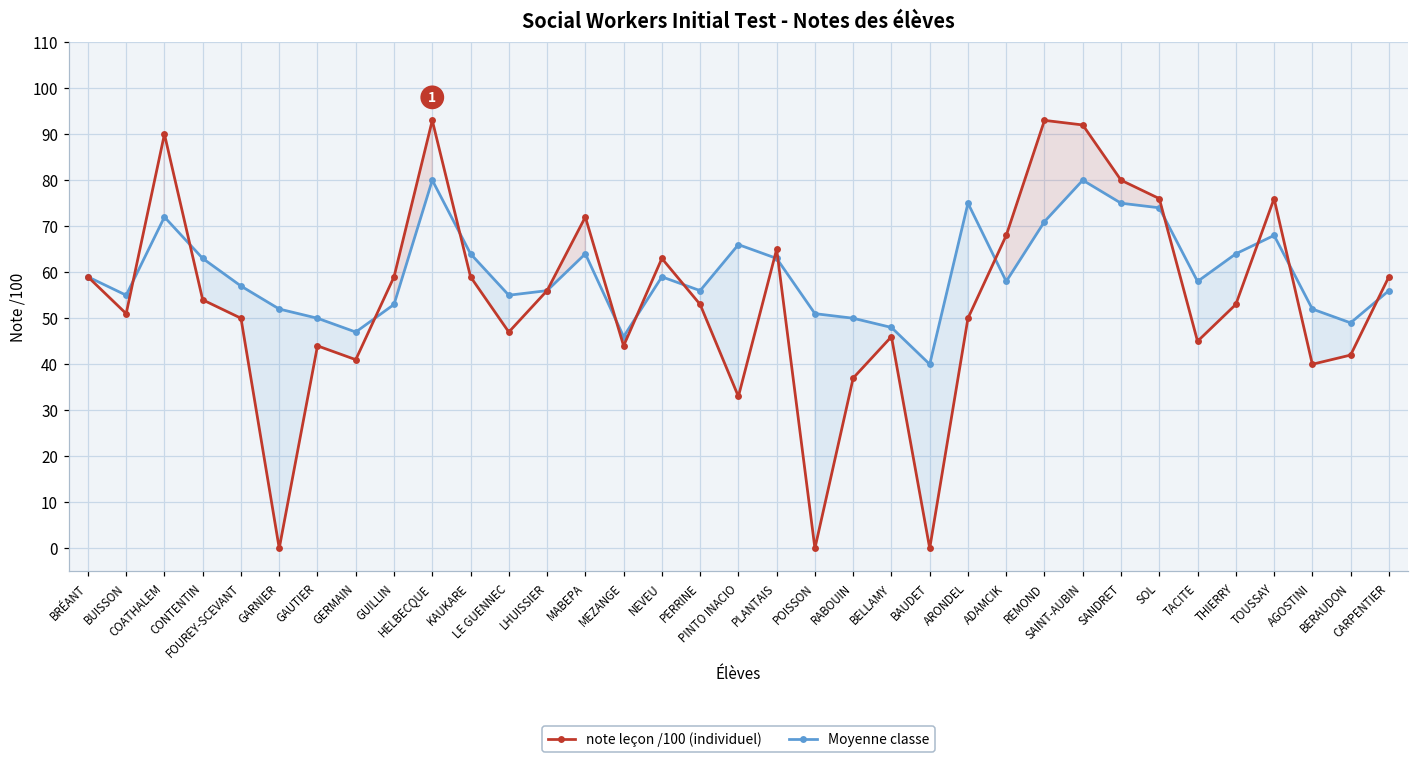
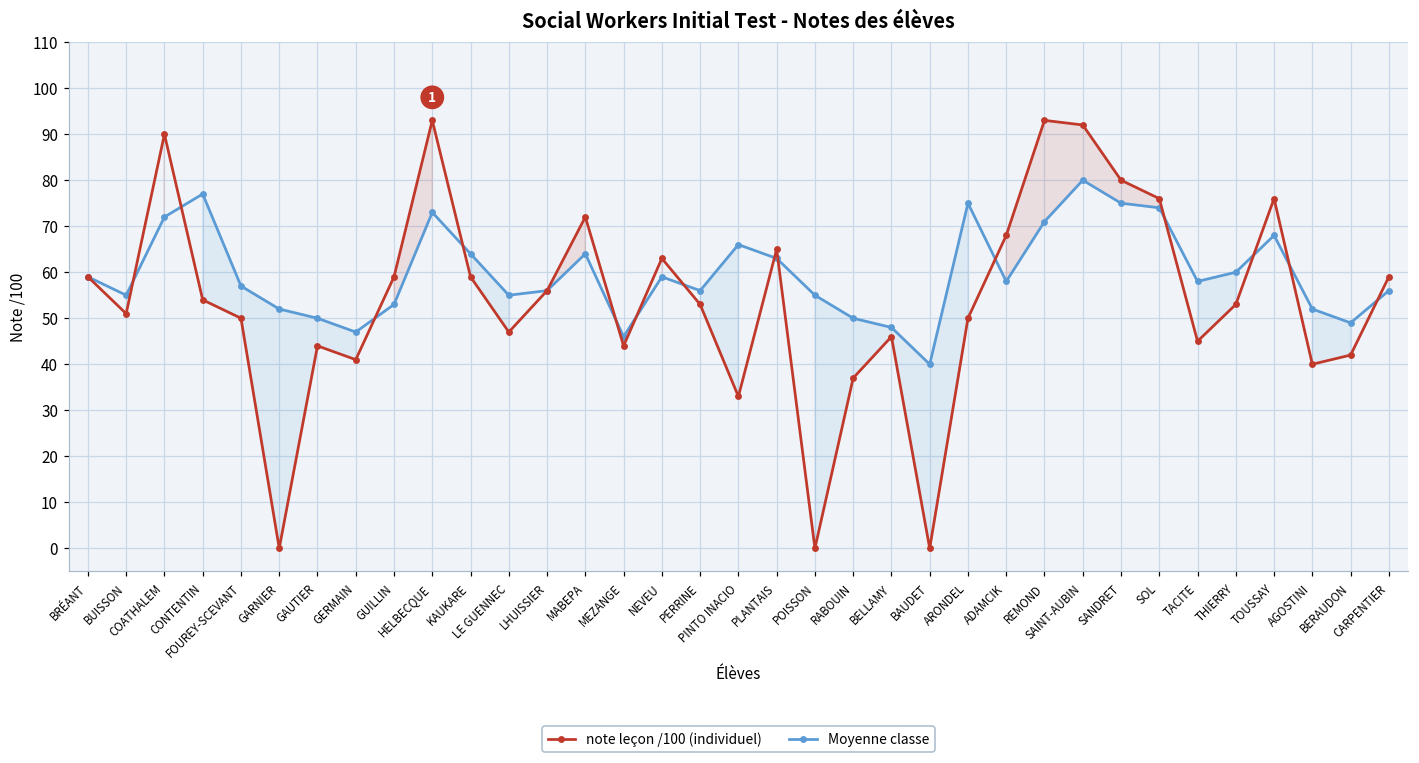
  {
    "note leçon /100 (individuel)": {
      "BUISSON": 51,
      "COATHALEM": 90,
      "CONTENTIN": 54,
      "FOUREY-SCEVANT": 50,
      "GARNIER": 0,
      "GAUTIER": 44,
      "GERMAIN": 41,
      "GUILLIN": 59,
      "KAUKARE": 59,
      "LE GUENNEC": 47,
      "MABEPA": 72,
      "MEZANGE": 44,
      "NEVEU": 63,
      "PERRINE": 53,
      "PINTO INACIO": 33,
      "PLANTAIS": 65,
      "POISSON": 0,
      "RABOUIN": 37,
      "BELLAMY": 46,
      "BAUDET": 0,
      "ARONDEL": 50,
      "ADAMCIK": 68,
      "REMOND": 93,
      "SAINT-AUBIN": 92,
      "SANDRET": 80,
      "SOL": 76,
      "TACITE": 45,
      "THIERRY": 53,
      "TOUSSAY": 76,
      "AGOSTINI": 40,
      "BERAUDON": 42,
      "CARPENTIER": 59
    },
    "Moyenne classe": {
      "BUISSON": 55,
      "COATHALEM": 72,
-     "CONTENTIN": 63,
+     "CONTENTIN": 77,
      "FOUREY-SCEVANT": 57,
      "GARNIER": 52,
      "GAUTIER": 50,
      "GERMAIN": 47,
      "GUILLIN": 53,
-     "HELBECQUE": 80,
+     "HELBECQUE": 73,
      "KAUKARE": 64,
      "LE GUENNEC": 55,
      "MABEPA": 64,
      "MEZANGE": 46,
      "NEVEU": 59,
      "PERRINE": 56,
      "PINTO INACIO": 66,
      "PLANTAIS": 63,
-     "POISSON": 51,
+     "POISSON": 55,
      "RABOUIN": 50,
      "BELLAMY": 48,
      "BAUDET": 40,
      "ARONDEL": 75,
      "ADAMCIK": 58,
      "REMOND": 71,
      "SAINT-AUBIN": 80,
      "SANDRET": 75,
      "SOL": 74,
      "TACITE": 58,
-     "THIERRY": 64,
+     "THIERRY": 60,
      "TOUSSAY": 68,
      "AGOSTINI": 52,
      "BERAUDON": 49,
      "CARPENTIER": 56
    }
  }
